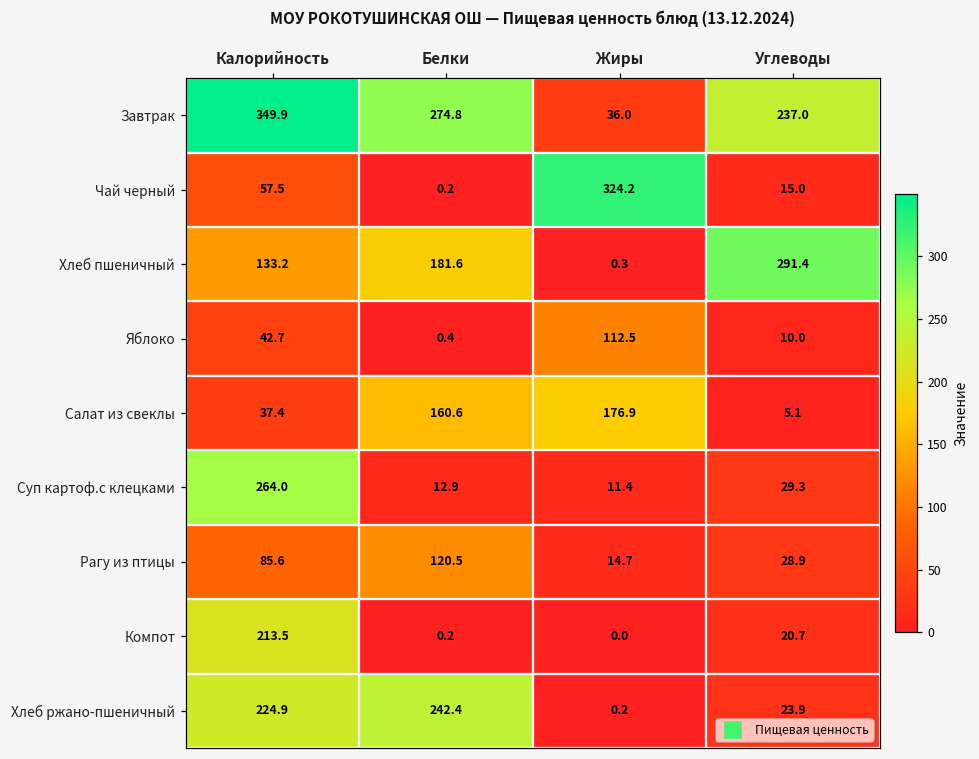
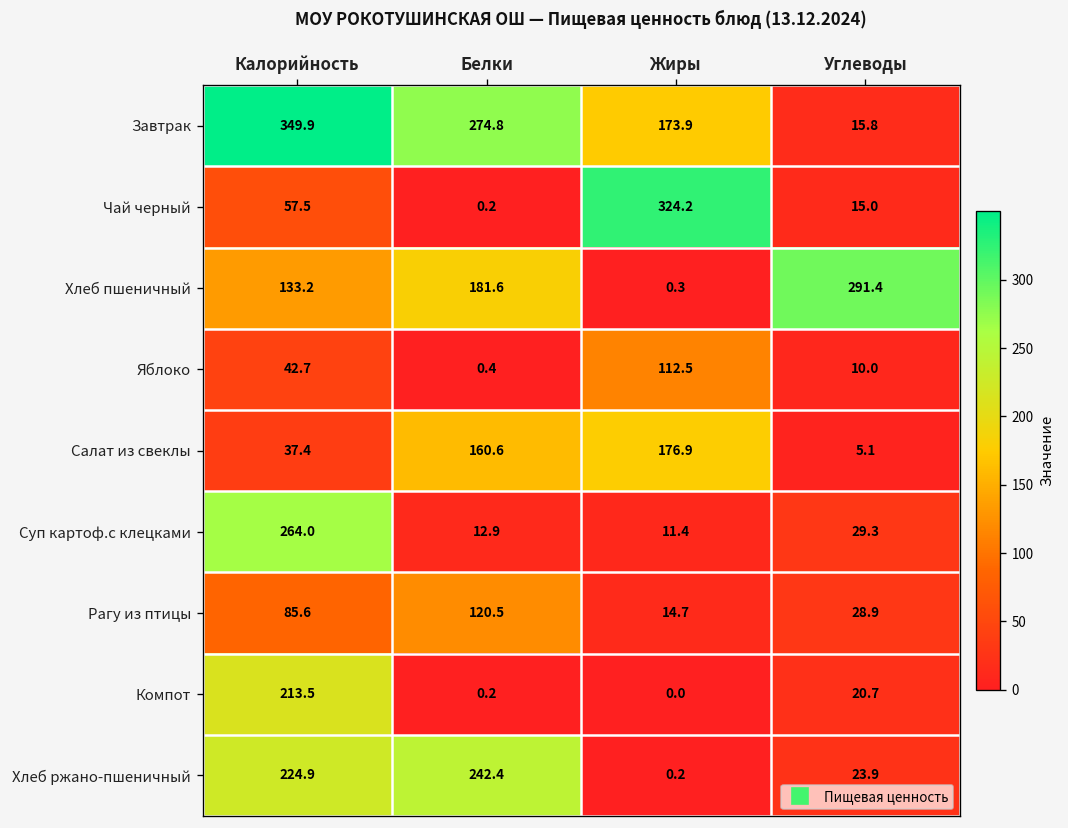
  {
    "Завтрак": {
      "Калорийность": 349.9,
      "Белки": 274.8,
-     "Жиры": 36.0,
-     "Углеводы": 237.0
+     "Жиры": 173.9,
+     "Углеводы": 15.8
    },
    "Чай черный": {
      "Калорийность": 57.5,
      "Белки": 0.2,
      "Жиры": 324.2,
      "Углеводы": 15.0
    },
    "Хлеб пшеничный": {
      "Калорийность": 133.2,
      "Белки": 181.6,
      "Жиры": 0.3,
      "Углеводы": 291.4
    },
    "Яблоко": {
      "Калорийность": 42.7,
      "Белки": 0.4,
      "Жиры": 112.5,
      "Углеводы": 10.0
    },
    "Салат из свеклы": {
      "Калорийность": 37.4,
      "Белки": 160.6,
      "Жиры": 176.9,
      "Углеводы": 5.1
    },
    "Суп картоф.с клецками": {
      "Калорийность": 264.0,
      "Белки": 12.9,
      "Жиры": 11.4,
      "Углеводы": 29.3
    },
    "Рагу из птицы": {
      "Калорийность": 85.6,
      "Белки": 120.5,
      "Жиры": 14.7,
      "Углеводы": 28.9
    },
    "Компот": {
      "Калорийность": 213.5,
      "Белки": 0.2,
      "Жиры": 0.0,
      "Углеводы": 20.7
    },
    "Хлеб ржано-пшеничный": {
      "Калорийность": 224.9,
      "Белки": 242.4,
      "Жиры": 0.2,
      "Углеводы": 23.9
    }
  }
